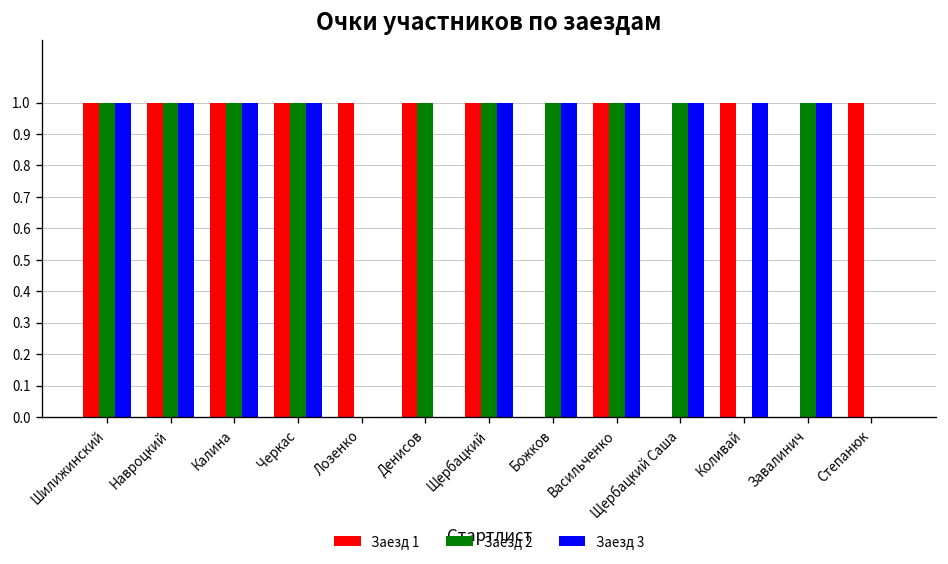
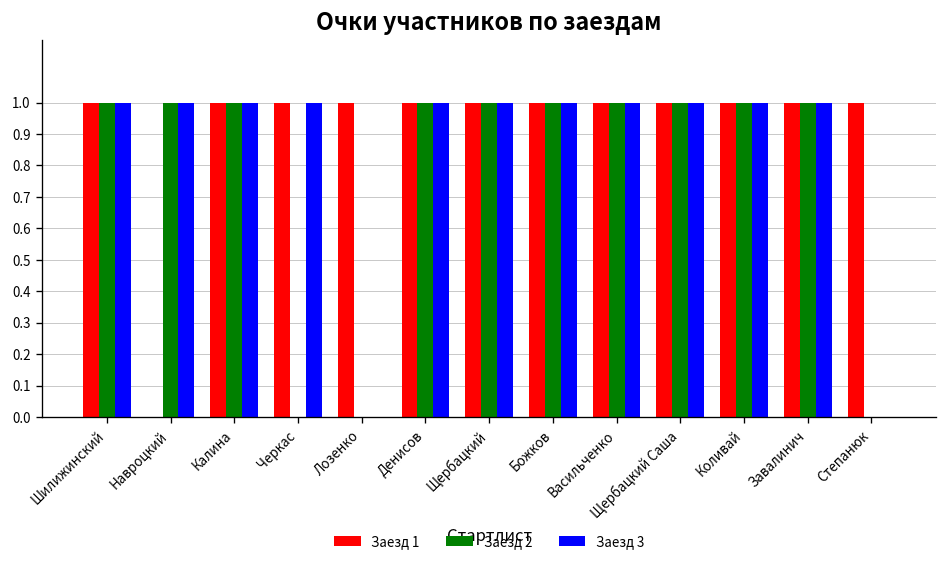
  {
    "Заезд 1": {
      "Шилижинский": 1,
-     "Навроцкий": 1,
+     "Навроцкий": 0,
      "Калина": 1,
      "Черкас": 1,
      "Лозенко": 1,
      "Денисов": 1,
      "Щербацкий": 1,
-     "Божков": 0,
+     "Божков": 1,
      "Васильченко": 1,
-     "Щербацкий Саша": 0,
+     "Щербацкий Саша": 1,
      "Коливай": 1,
-     "Завалинич": 0,
+     "Завалинич": 1,
      "Степанюк": 1
    },
    "Заезд 2": {
      "Шилижинский": 1,
      "Навроцкий": 1,
      "Калина": 1,
-     "Черкас": 1,
+     "Черкас": 0,
      "Лозенко": 0,
      "Денисов": 1,
      "Щербацкий": 1,
      "Божков": 1,
      "Васильченко": 1,
      "Щербацкий Саша": 1,
-     "Коливай": 0,
+     "Коливай": 1,
      "Завалинич": 1,
      "Степанюк": 0
    },
    "Заезд 3": {
      "Шилижинский": 1,
      "Навроцкий": 1,
      "Калина": 1,
      "Черкас": 1,
      "Лозенко": 0,
-     "Денисов": 0,
+     "Денисов": 1,
      "Щербацкий": 1,
      "Божков": 1,
      "Васильченко": 1,
      "Щербацкий Саша": 1,
      "Коливай": 1,
      "Завалинич": 1,
      "Степанюк": 0
    }
  }
